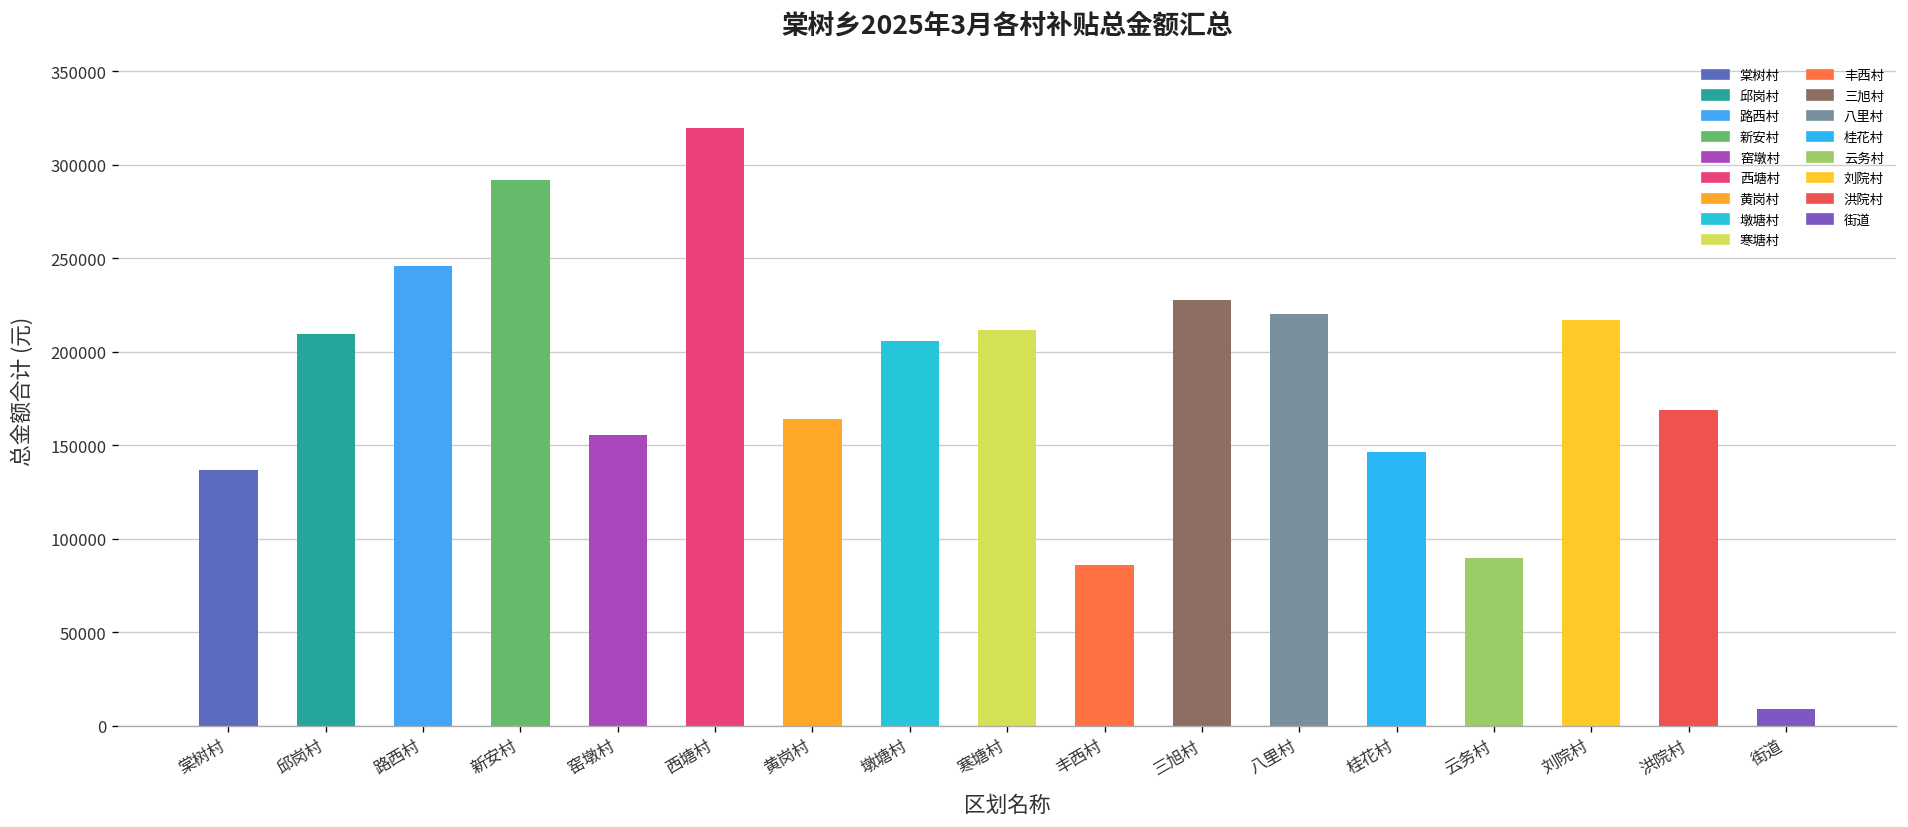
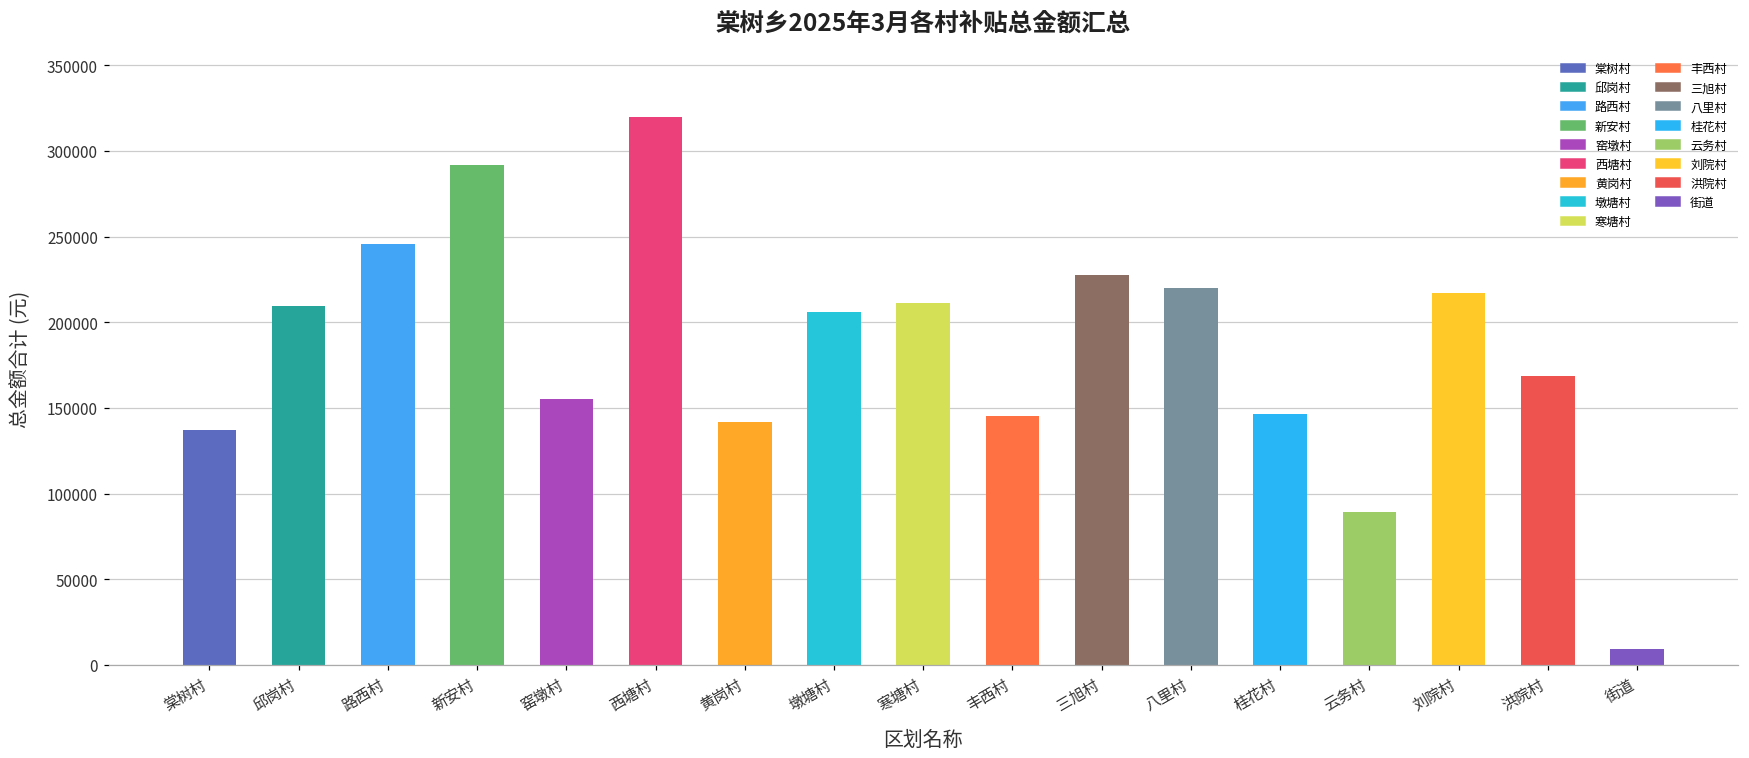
  {
    "棠树村": 137000,
    "邱岗村": 210000,
    "路西村": 246000,
    "新安村": 292000,
    "窑墩村": 155000,
    "西塘村": 320000,
-   "黄岗村": 164000,
+   "黄岗村": 142000,
    "墩塘村": 206000,
    "寒塘村": 211000,
-   "丰西村": 86000,
+   "丰西村": 145000,
    "三旭村": 228000,
    "八里村": 220000,
    "桂花村": 146000,
    "云务村": 90000,
    "刘院村": 217000,
    "洪院村": 169000,
    "街道": 9000
  }
